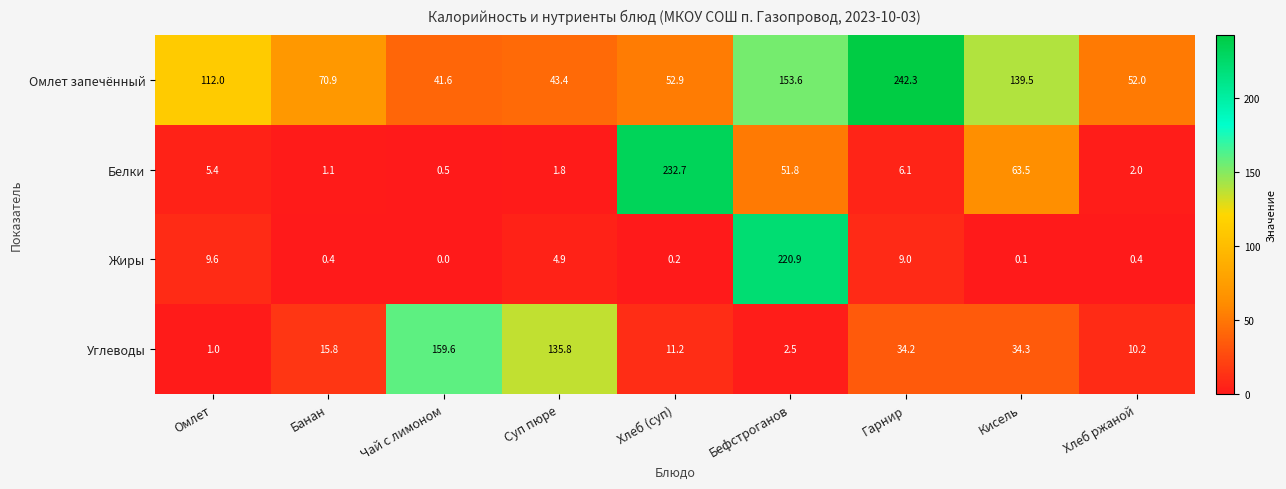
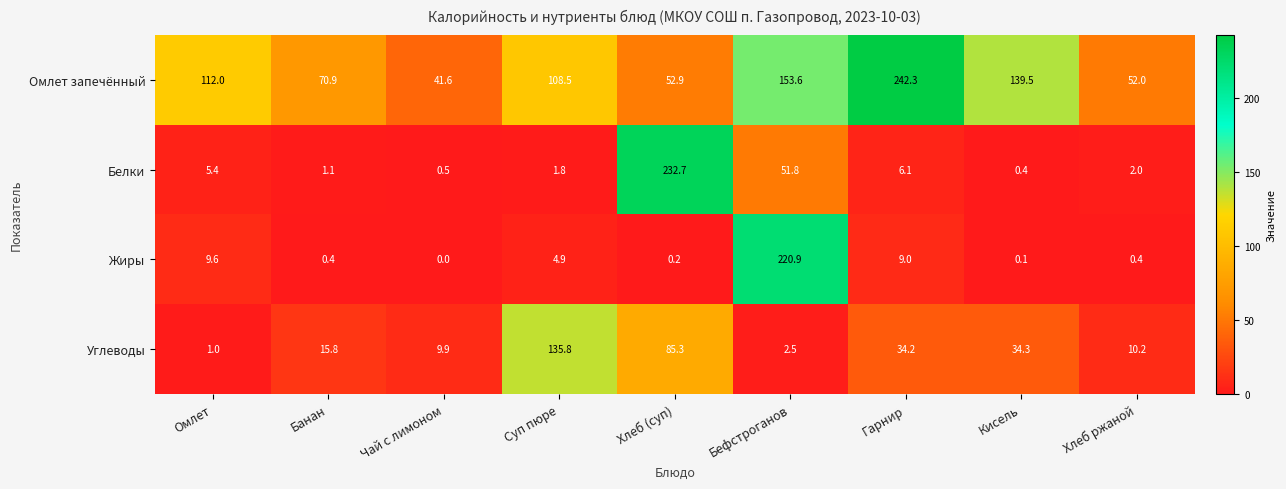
  {
    "Омлет запечённый": {
      "Омлет": 112.0,
      "Банан": 70.9,
      "Чай с лимоном": 41.6,
-     "Суп пюре": 43.4,
+     "Суп пюре": 108.5,
      "Хлеб (суп)": 52.9,
      "Бефстроганов": 153.6,
      "Гарнир": 242.3,
      "Кисель": 139.5,
      "Хлеб ржаной": 52.0
    },
    "Белки": {
      "Омлет": 5.4,
      "Банан": 1.1,
      "Чай с лимоном": 0.5,
      "Суп пюре": 1.8,
      "Хлеб (суп)": 232.7,
      "Бефстроганов": 51.8,
      "Гарнир": 6.1,
-     "Кисель": 63.5,
+     "Кисель": 0.4,
      "Хлеб ржаной": 2.0
    },
    "Жиры": {
      "Омлет": 9.6,
      "Банан": 0.4,
      "Чай с лимоном": 0.0,
      "Суп пюре": 4.9,
      "Хлеб (суп)": 0.2,
      "Бефстроганов": 220.9,
      "Гарнир": 9.0,
      "Кисель": 0.1,
      "Хлеб ржаной": 0.4
    },
    "Углеводы": {
      "Омлет": 1.0,
      "Банан": 15.8,
-     "Чай с лимоном": 159.6,
+     "Чай с лимоном": 9.9,
      "Суп пюре": 135.8,
-     "Хлеб (суп)": 11.2,
+     "Хлеб (суп)": 85.3,
      "Бефстроганов": 2.5,
      "Гарнир": 34.2,
      "Кисель": 34.3,
      "Хлеб ржаной": 10.2
    }
  }
